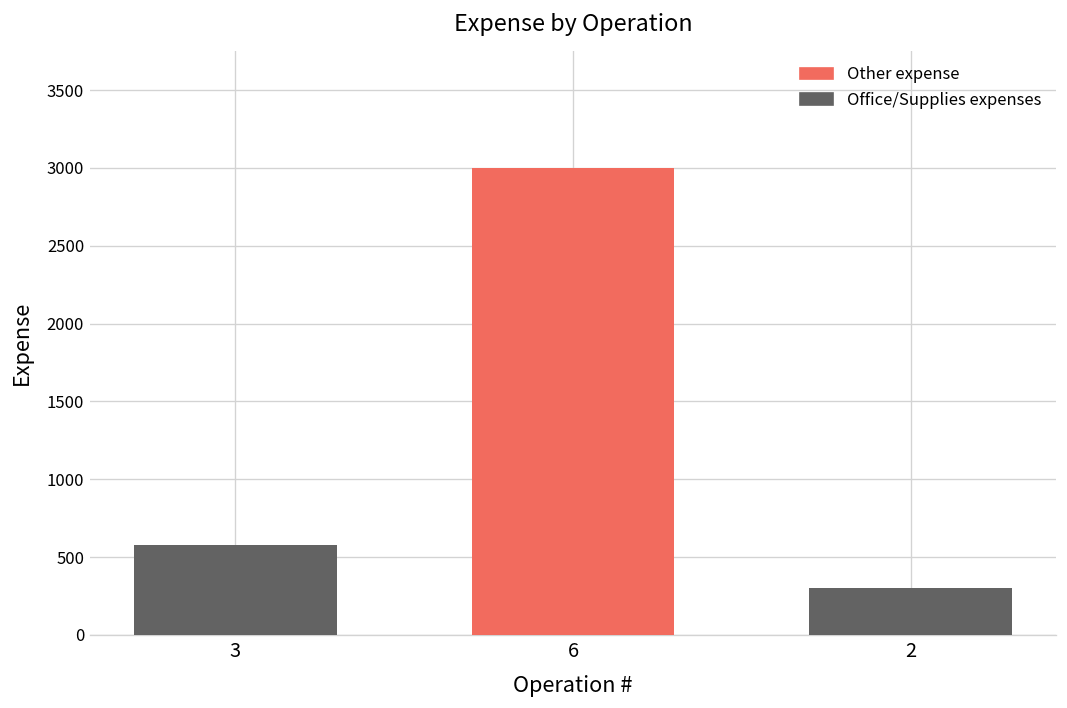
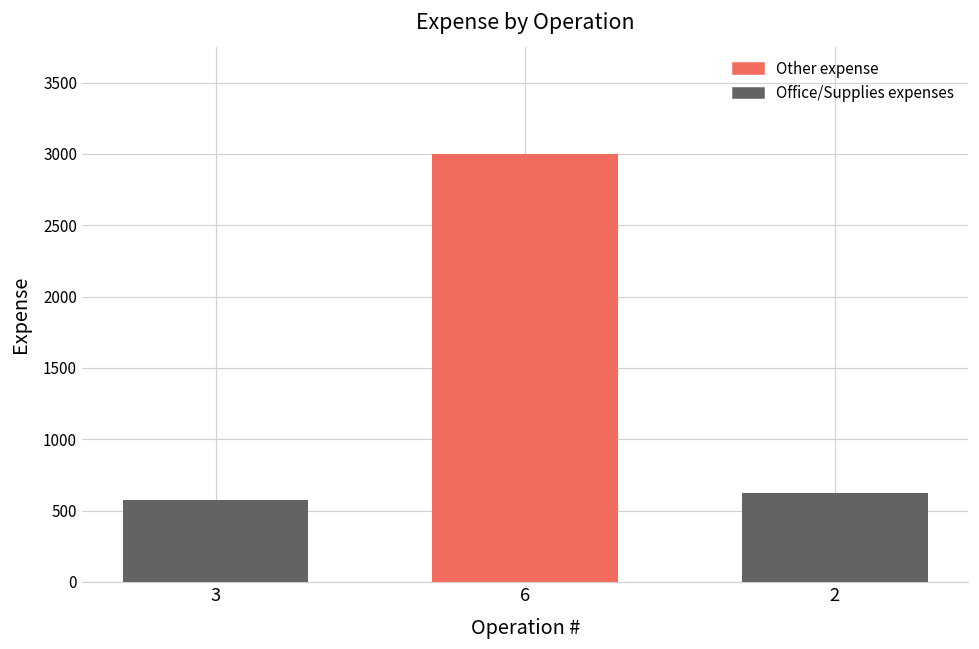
  {
    "3": 570,
    "6": 3000,
-   "2": 300
+   "2": 620
  }
